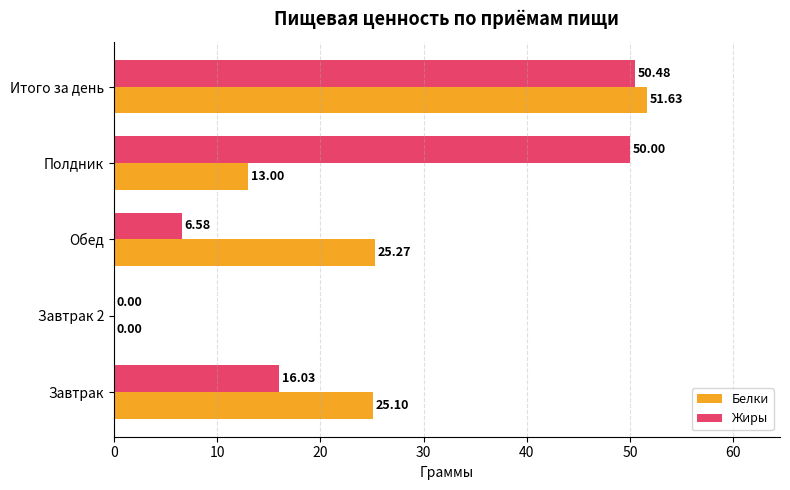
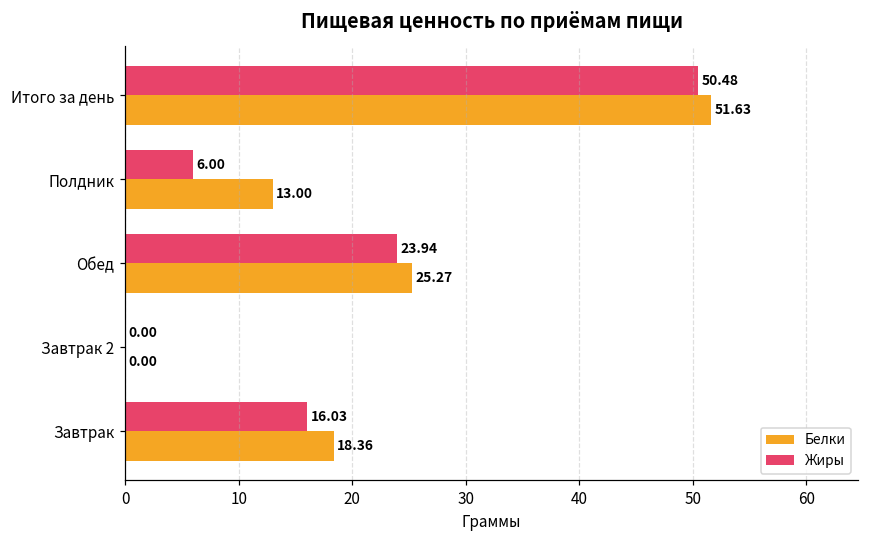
  {
    "Белки": {
      "Итого за день": 51.63,
      "Полдник": 13.00,
      "Обед": 25.27,
      "Завтрак 2": 0.00,
-     "Завтрак": 25.10
+     "Завтрак": 18.36
    },
    "Жиры": {
      "Итого за день": 50.48,
-     "Полдник": 50.00,
-     "Обед": 6.58,
+     "Полдник": 6.00,
+     "Обед": 23.94,
      "Завтрак 2": 0.00,
      "Завтрак": 16.03
    }
  }
